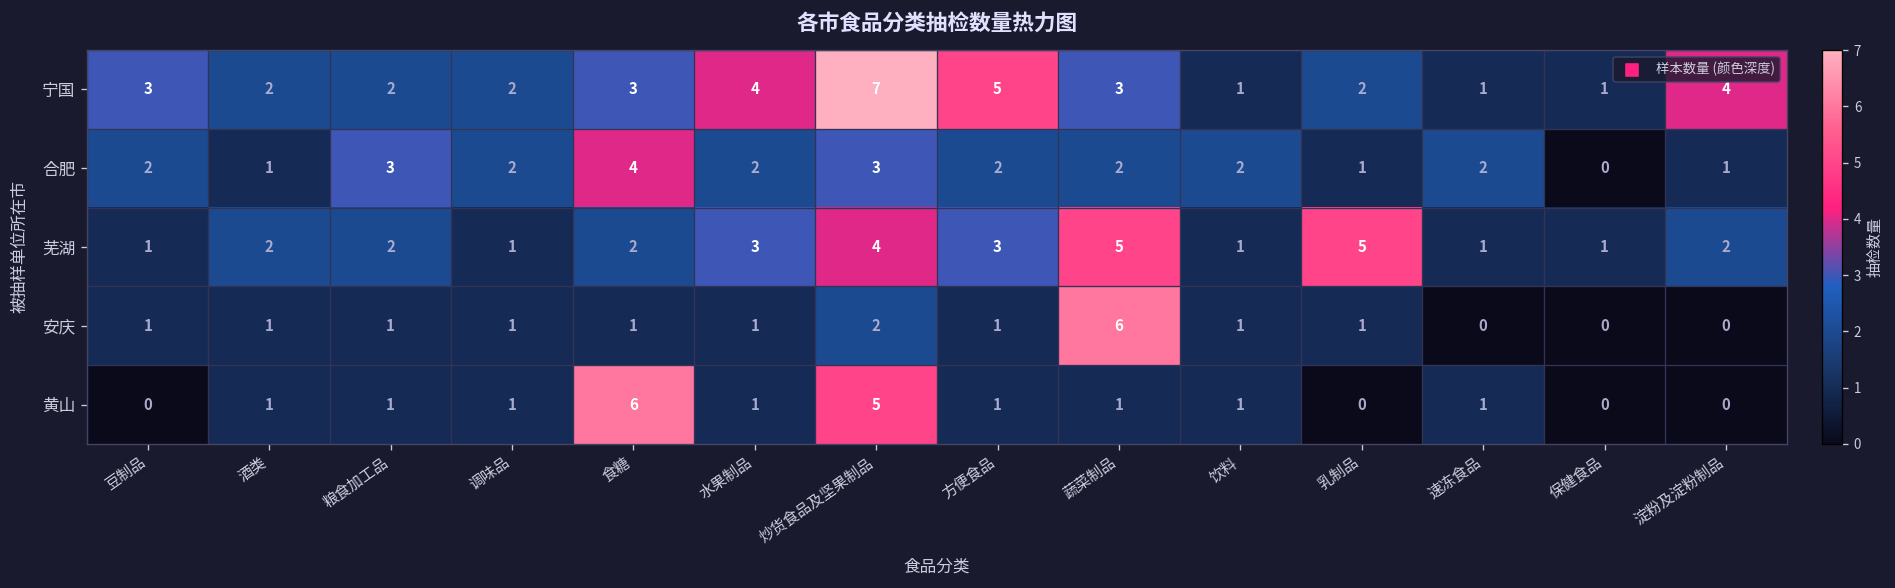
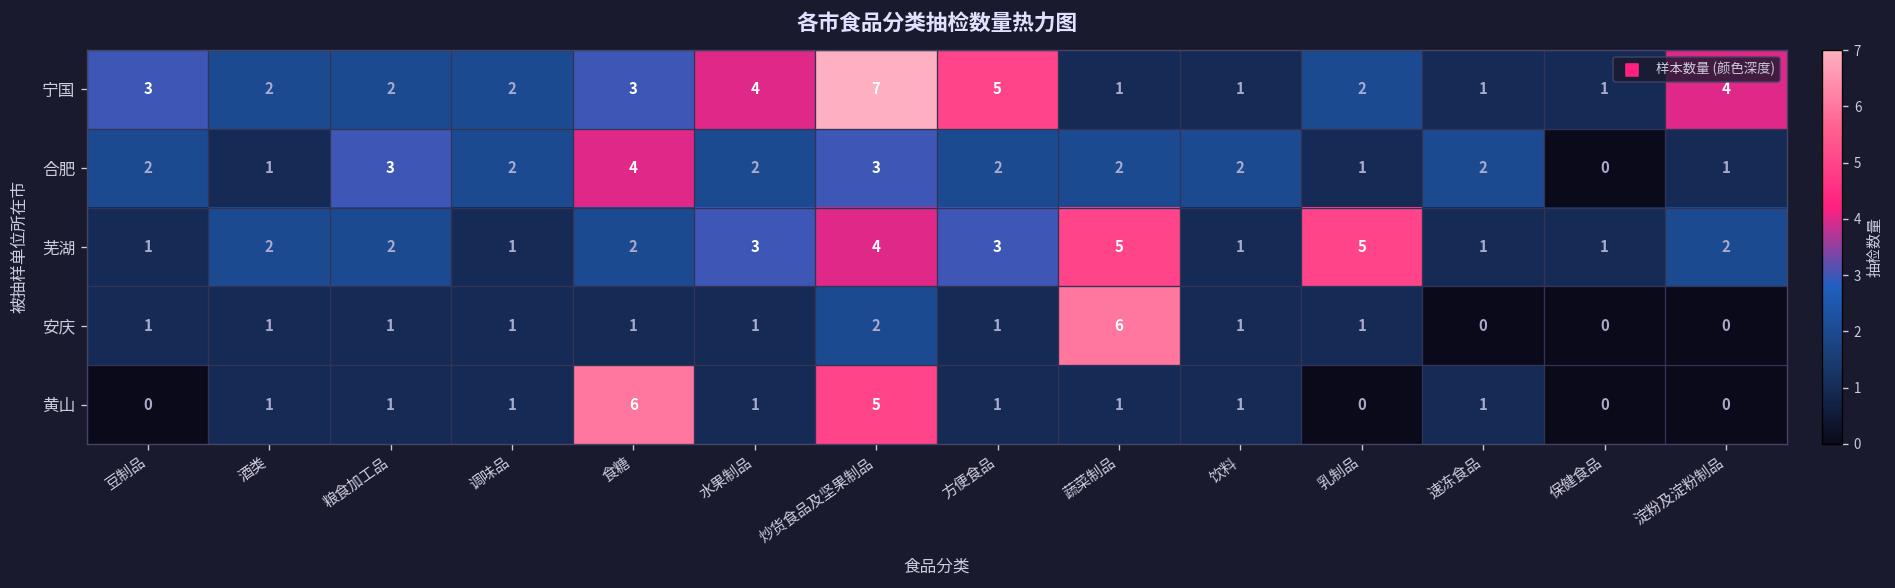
  {
    "宁国": {
      "豆制品": 3,
      "酒类": 2,
      "粮食加工品": 2,
      "调味品": 2,
      "食糖": 3,
      "水果制品": 4,
      "炒货食品及坚果制品": 7,
      "方便食品": 5,
-     "蔬菜制品": 3,
+     "蔬菜制品": 1,
      "饮料": 1,
      "乳制品": 2,
      "速冻食品": 1,
      "保健食品": 1,
      "淀粉及淀粉制品": 4
    },
    "合肥": {
      "豆制品": 2,
      "酒类": 1,
      "粮食加工品": 3,
      "调味品": 2,
      "食糖": 4,
      "水果制品": 2,
      "炒货食品及坚果制品": 3,
      "方便食品": 2,
      "蔬菜制品": 2,
      "饮料": 2,
      "乳制品": 1,
      "速冻食品": 2,
      "保健食品": 0,
      "淀粉及淀粉制品": 1
    },
    "芜湖": {
      "豆制品": 1,
      "酒类": 2,
      "粮食加工品": 2,
      "调味品": 1,
      "食糖": 2,
      "水果制品": 3,
      "炒货食品及坚果制品": 4,
      "方便食品": 3,
      "蔬菜制品": 5,
      "饮料": 1,
      "乳制品": 5,
      "速冻食品": 1,
      "保健食品": 1,
      "淀粉及淀粉制品": 2
    },
    "安庆": {
      "豆制品": 1,
      "酒类": 1,
      "粮食加工品": 1,
      "调味品": 1,
      "食糖": 1,
      "水果制品": 1,
      "炒货食品及坚果制品": 2,
      "方便食品": 1,
      "蔬菜制品": 6,
      "饮料": 1,
      "乳制品": 1,
      "速冻食品": 0,
      "保健食品": 0,
      "淀粉及淀粉制品": 0
    },
    "黄山": {
      "豆制品": 0,
      "酒类": 1,
      "粮食加工品": 1,
      "调味品": 1,
      "食糖": 6,
      "水果制品": 1,
      "炒货食品及坚果制品": 5,
      "方便食品": 1,
      "蔬菜制品": 1,
      "饮料": 1,
      "乳制品": 0,
      "速冻食品": 1,
      "保健食品": 0,
      "淀粉及淀粉制品": 0
    }
  }
